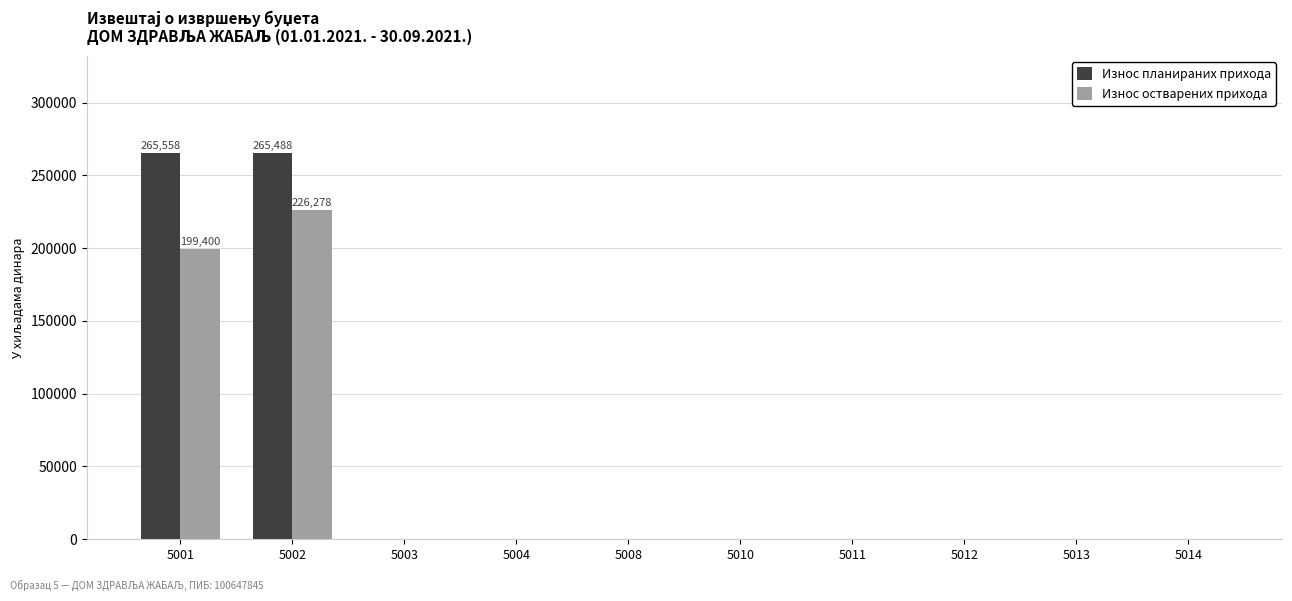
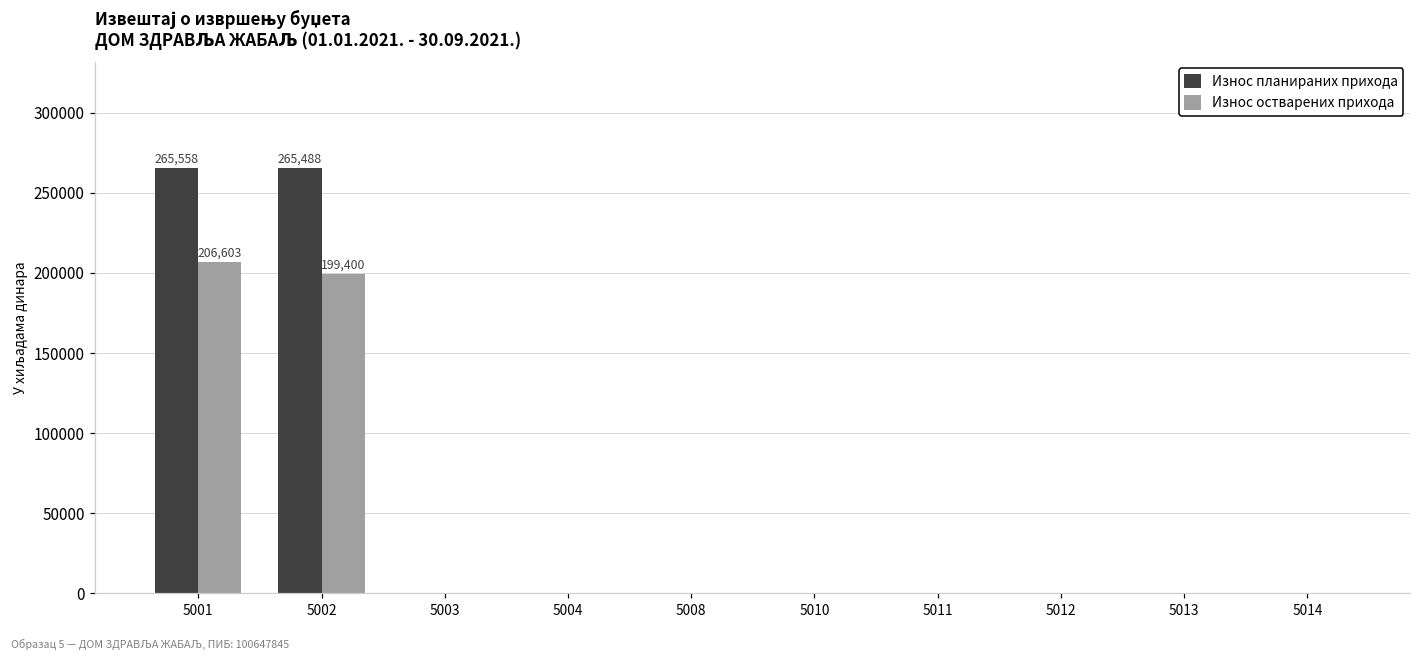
  {
    "Износ планираних прихода": {
      "5001": "265,558",
      "5002": "265,488"
    },
    "Износ остварених прихода": {
-     "5001": "199,400",
-     "5002": "226,278"
+     "5001": "206,603",
+     "5002": "199,400"
    }
  }
